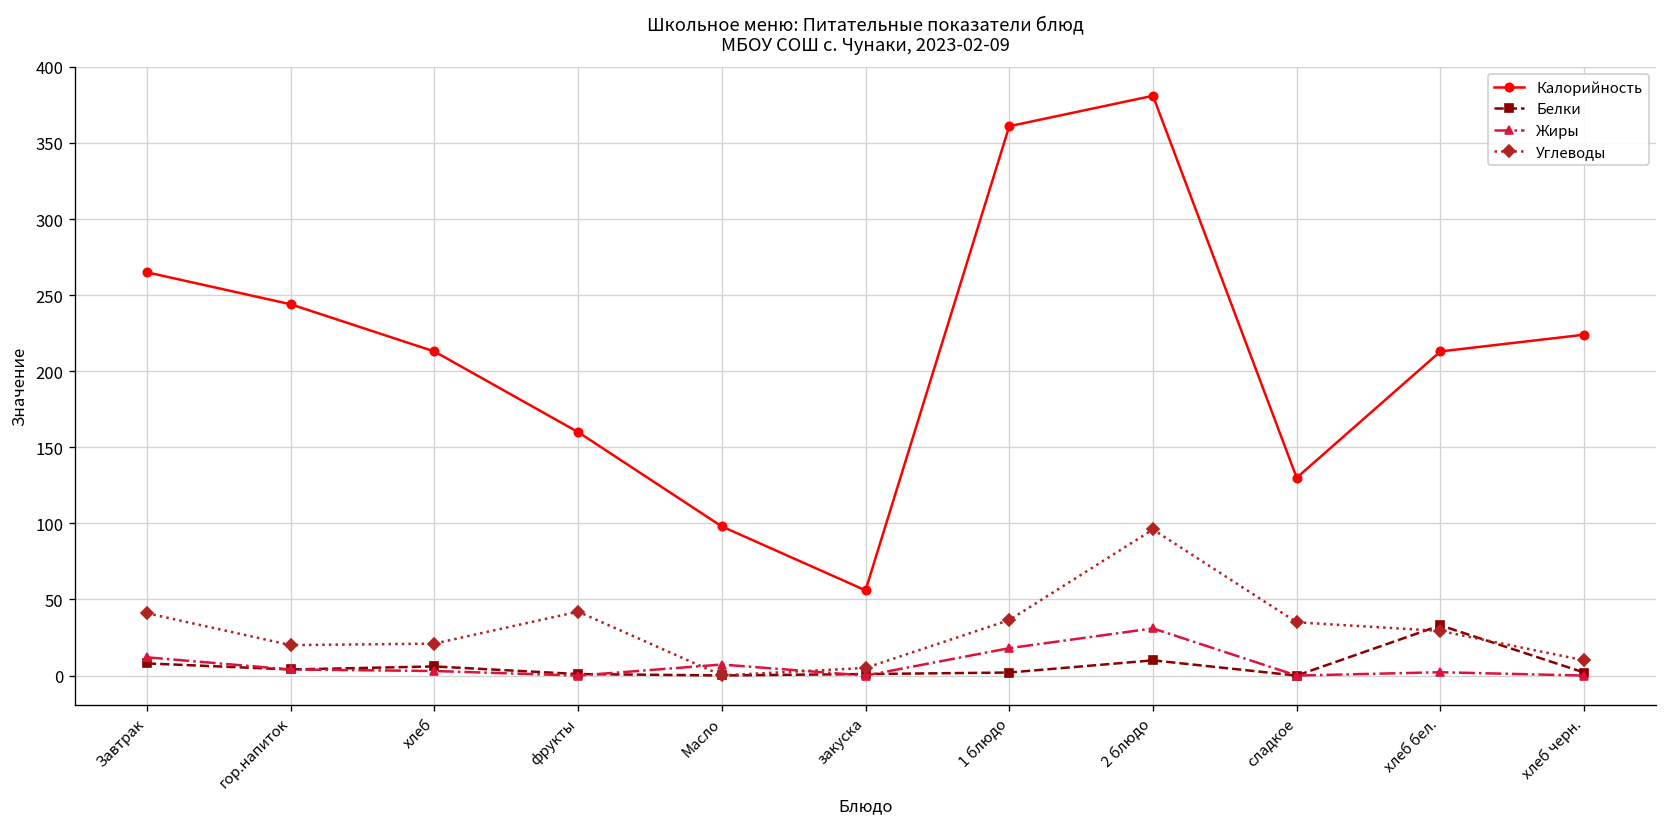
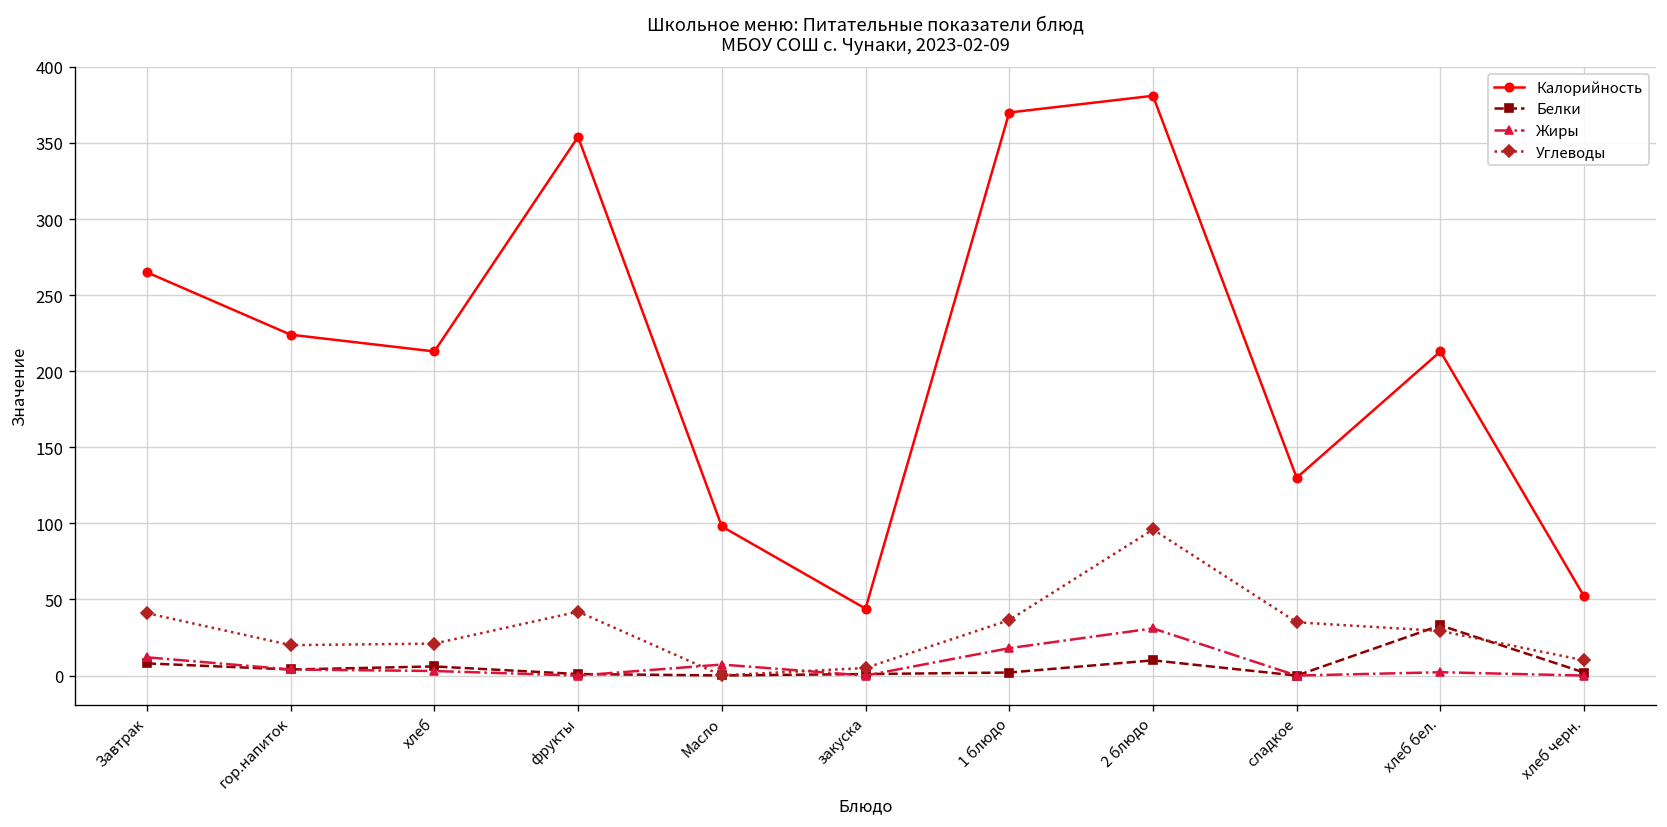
  {
    "Калорийность": {
      "Завтрак": 265,
-     "гор.напиток": 244,
+     "гор.напиток": 224,
      "хлеб": 213,
-     "фрукты": 160,
+     "фрукты": 354,
      "Масло": 98,
-     "закуска": 56,
-     "1 блюдо": 361,
+     "закуска": 44,
+     "1 блюдо": 370,
      "2 блюдо": 381,
      "сладкое": 130,
      "хлеб бел.": 213,
-     "хлеб черн.": 224
+     "хлеб черн.": 52
    },
    "Белки": {
      "Завтрак": 8,
      "хлеб": 6,
      "1 блюдо": 2,
      "2 блюдо": 10,
      "хлеб бел.": 33
    }
  }
